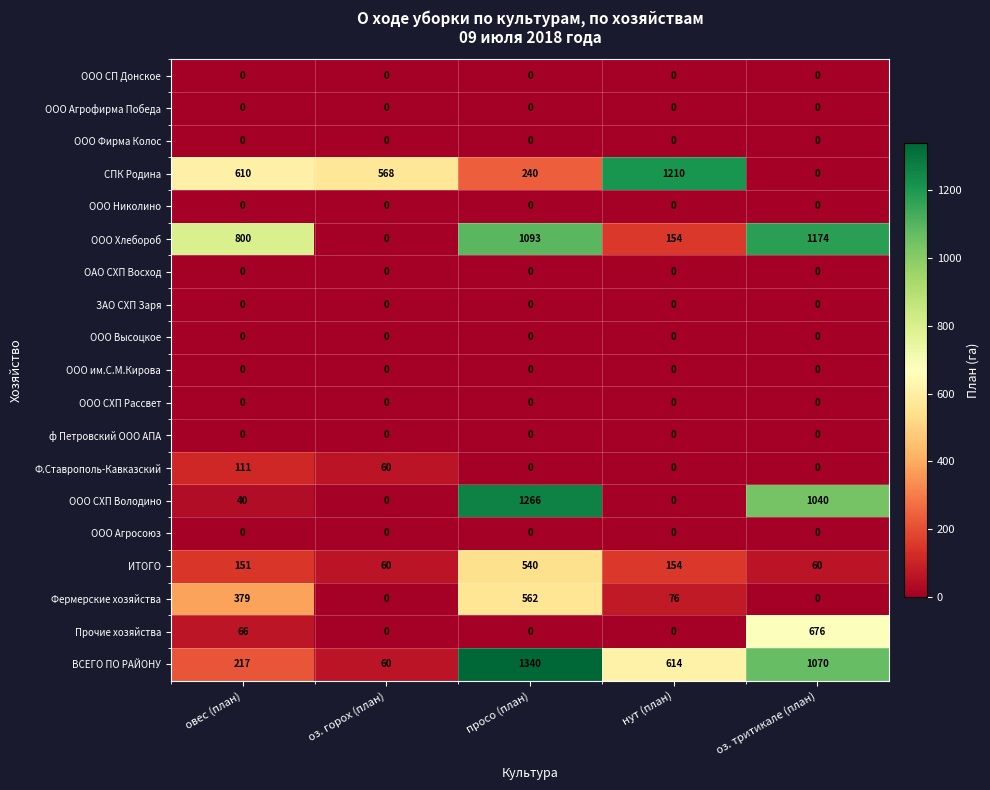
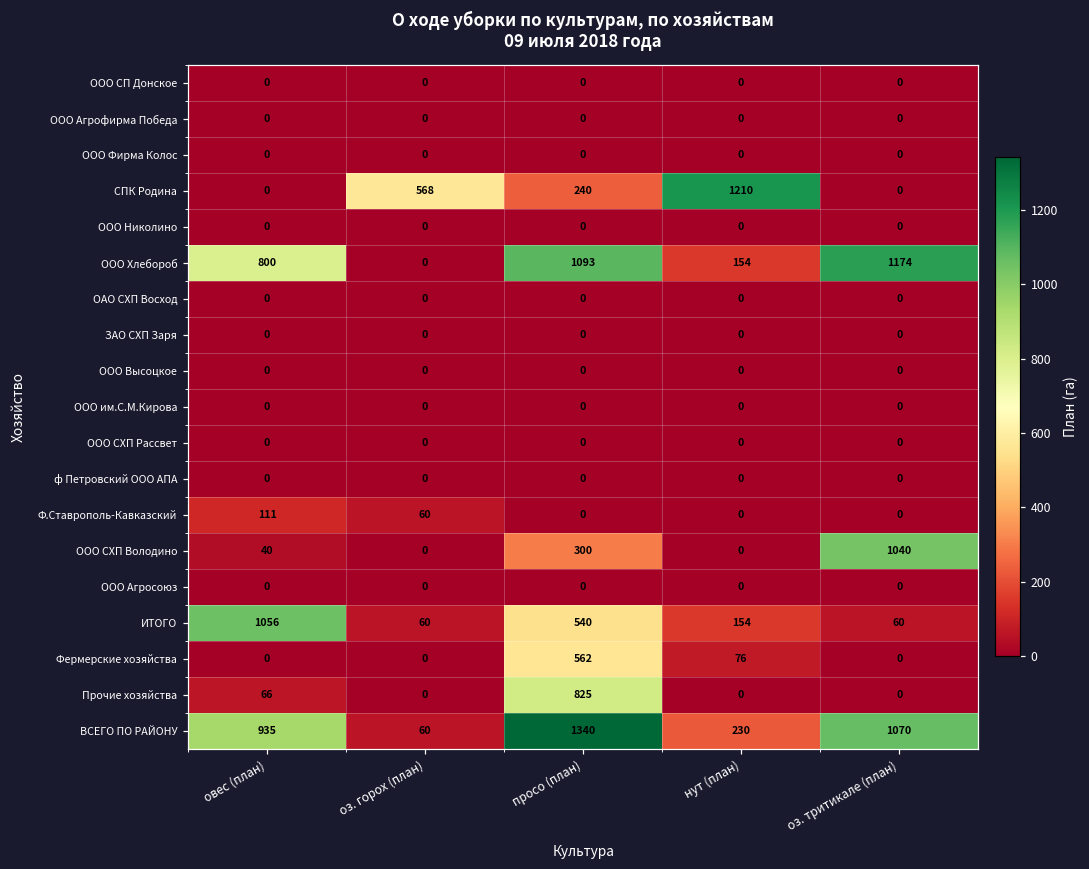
  {
    "ООО СП Донское": {
      "овес (план)": 0,
      "оз. горох (план)": 0,
      "просо (план)": 0,
      "нут (план)": 0,
      "оз. тритикале (план)": 0
    },
    "ООО Агрофирма Победа": {
      "овес (план)": 0,
      "оз. горох (план)": 0,
      "просо (план)": 0,
      "нут (план)": 0,
      "оз. тритикале (план)": 0
    },
    "ООО Фирма Колос": {
      "овес (план)": 0,
      "оз. горох (план)": 0,
      "просо (план)": 0,
      "нут (план)": 0,
      "оз. тритикале (план)": 0
    },
    "СПК Родина": {
-     "овес (план)": 610,
+     "овес (план)": 0,
      "оз. горох (план)": 568,
      "просо (план)": 240,
      "нут (план)": 1210,
      "оз. тритикале (план)": 0
    },
    "ООО Николино": {
      "овес (план)": 0,
      "оз. горох (план)": 0,
      "просо (план)": 0,
      "нут (план)": 0,
      "оз. тритикале (план)": 0
    },
    "ООО Хлебороб": {
      "овес (план)": 800,
      "оз. горох (план)": 0,
      "просо (план)": 1093,
      "нут (план)": 154,
      "оз. тритикале (план)": 1174
    },
    "ОАО СХП Восход": {
      "овес (план)": 0,
      "оз. горох (план)": 0,
      "просо (план)": 0,
      "нут (план)": 0,
      "оз. тритикале (план)": 0
    },
    "ЗАО СХП Заря": {
      "овес (план)": 0,
      "оз. горох (план)": 0,
      "просо (план)": 0,
      "нут (план)": 0,
      "оз. тритикале (план)": 0
    },
    "ООО Высоцкое": {
      "овес (план)": 0,
      "оз. горох (план)": 0,
      "просо (план)": 0,
      "нут (план)": 0,
      "оз. тритикале (план)": 0
    },
    "ООО им.С.М.Кирова": {
      "овес (план)": 0,
      "оз. горох (план)": 0,
      "просо (план)": 0,
      "нут (план)": 0,
      "оз. тритикале (план)": 0
    },
    "ООО СХП Рассвет": {
      "овес (план)": 0,
      "оз. горох (план)": 0,
      "просо (план)": 0,
      "нут (план)": 0,
      "оз. тритикале (план)": 0
    },
    "ф Петровский ООО АПА": {
      "овес (план)": 0,
      "оз. горох (план)": 0,
      "просо (план)": 0,
      "нут (план)": 0,
      "оз. тритикале (план)": 0
    },
    "Ф.Ставрополь-Кавказский": {
      "овес (план)": 111,
      "оз. горох (план)": 60,
      "просо (план)": 0,
      "нут (план)": 0,
      "оз. тритикале (план)": 0
    },
    "ООО СХП Володино": {
      "овес (план)": 40,
      "оз. горох (план)": 0,
-     "просо (план)": 1266,
+     "просо (план)": 300,
      "нут (план)": 0,
      "оз. тритикале (план)": 1040
    },
    "ООО Агросоюз": {
      "овес (план)": 0,
      "оз. горох (план)": 0,
      "просо (план)": 0,
      "нут (план)": 0,
      "оз. тритикале (план)": 0
    },
    "ИТОГО": {
-     "овес (план)": 151,
+     "овес (план)": 1056,
      "оз. горох (план)": 60,
      "просо (план)": 540,
      "нут (план)": 154,
      "оз. тритикале (план)": 60
    },
    "Фермерские хозяйства": {
-     "овес (план)": 379,
+     "овес (план)": 0,
      "оз. горох (план)": 0,
      "просо (план)": 562,
      "нут (план)": 76,
      "оз. тритикале (план)": 0
    },
    "Прочие хозяйства": {
      "овес (план)": 66,
      "оз. горох (план)": 0,
-     "просо (план)": 0,
+     "просо (план)": 825,
      "нут (план)": 0,
-     "оз. тритикале (план)": 676
+     "оз. тритикале (план)": 0
    },
    "ВСЕГО ПО РАЙОНУ": {
-     "овес (план)": 217,
+     "овес (план)": 935,
      "оз. горох (план)": 60,
      "просо (план)": 1340,
-     "нут (план)": 614,
+     "нут (план)": 230,
      "оз. тритикале (план)": 1070
    }
  }
